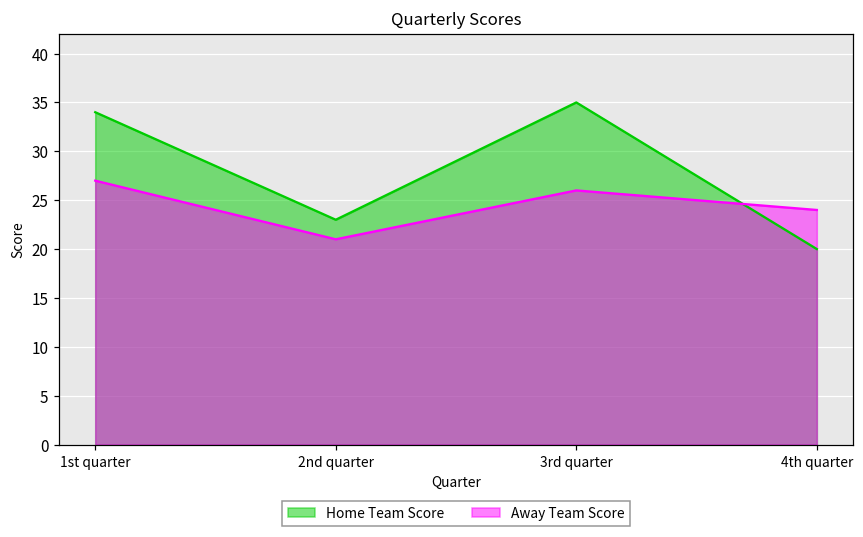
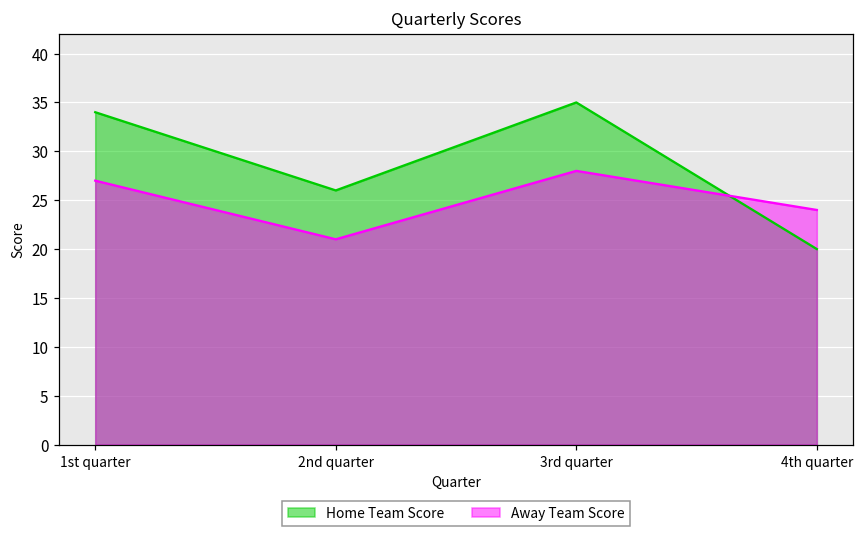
  {
    "Home Team Score": {
      "1st quarter": 34,
-     "2nd quarter": 23,
+     "2nd quarter": 26,
      "3rd quarter": 35,
      "4th quarter": 20
    },
    "Away Team Score": {
      "1st quarter": 27,
      "2nd quarter": 21,
-     "3rd quarter": 26,
+     "3rd quarter": 28,
      "4th quarter": 24
    }
  }
